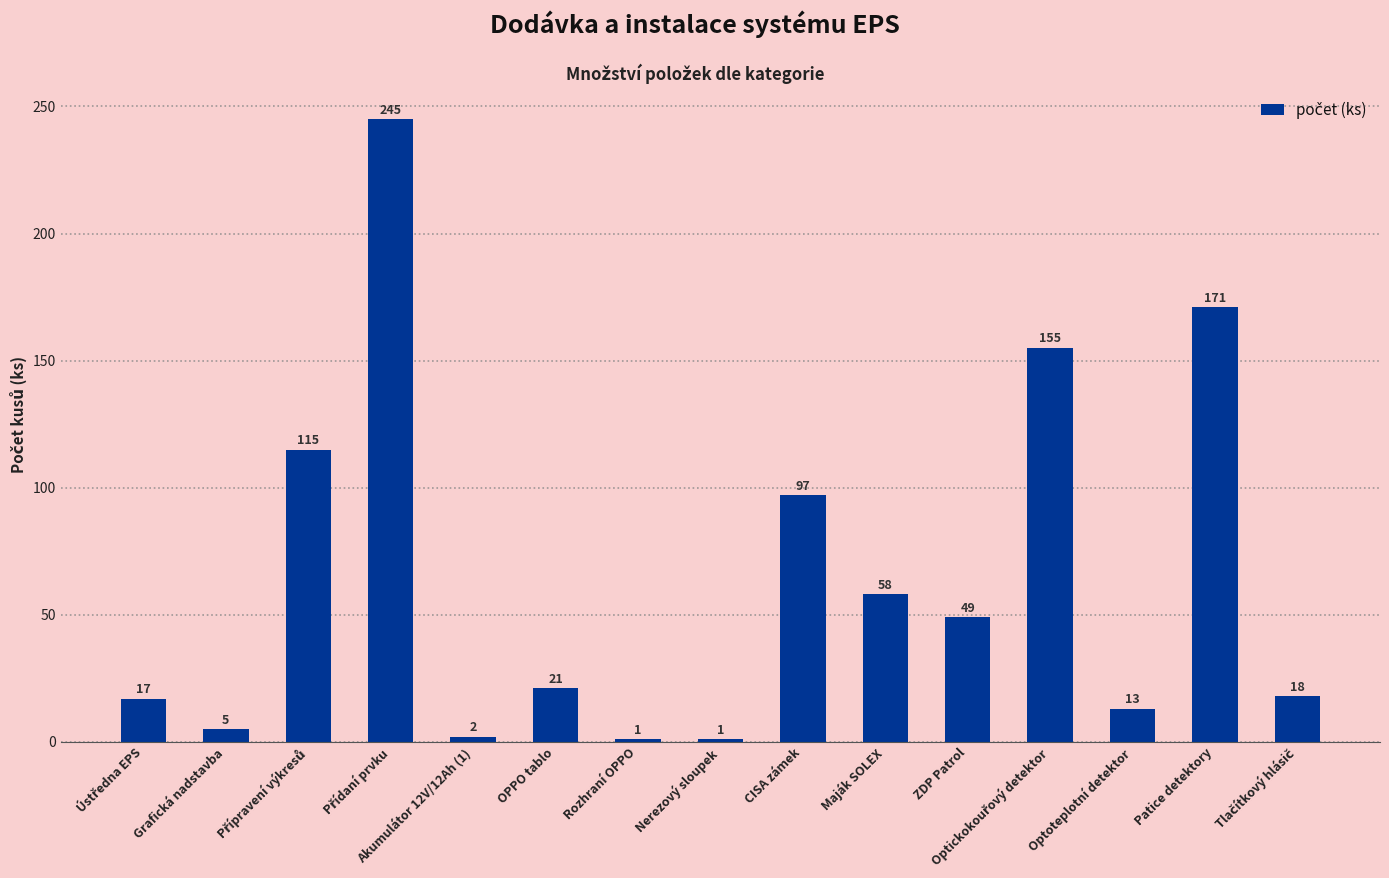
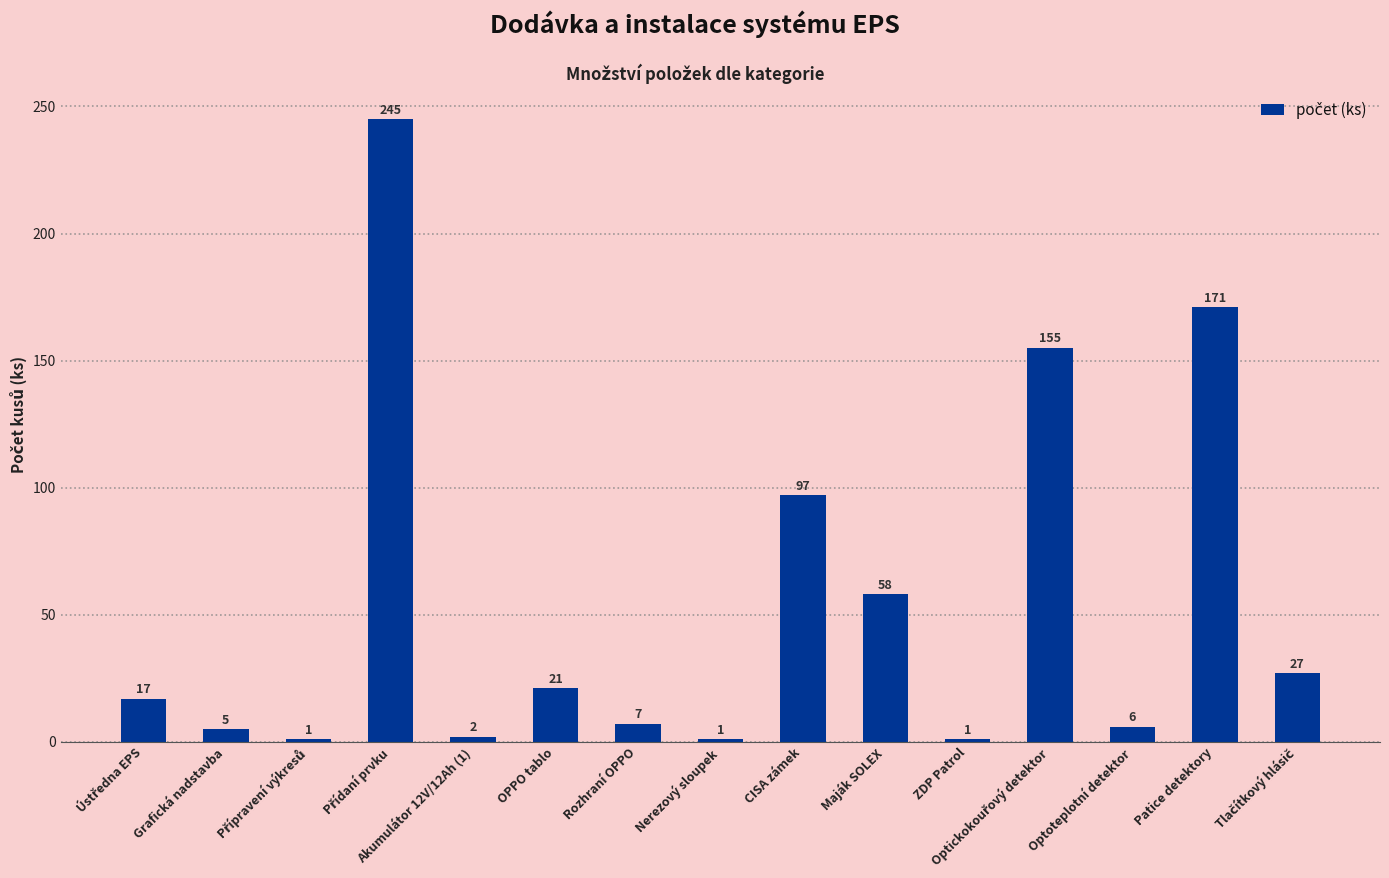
  {
    "Ústředna EPS": 17,
    "Grafická nadstavba": 5,
-   "Přípravení výkresů": 115,
+   "Přípravení výkresů": 1,
    "Přídaní prvku": 245,
    "Akumulátor 12V/12Ah (1)": 2,
    "OPPO tablo": 21,
-   "Rozhraní OPPO": 1,
+   "Rozhraní OPPO": 7,
    "Nerezový sloupek": 1,
    "CISA zámek": 97,
    "Maják SOLEX": 58,
-   "ZDP Patrol": 49,
+   "ZDP Patrol": 1,
    "Optickokouřový detektor": 155,
-   "Optoteplotní detektor": 13,
+   "Optoteplotní detektor": 6,
    "Patice detektory": 171,
-   "Tlačítkový hlásič": 18
+   "Tlačítkový hlásič": 27
  }
